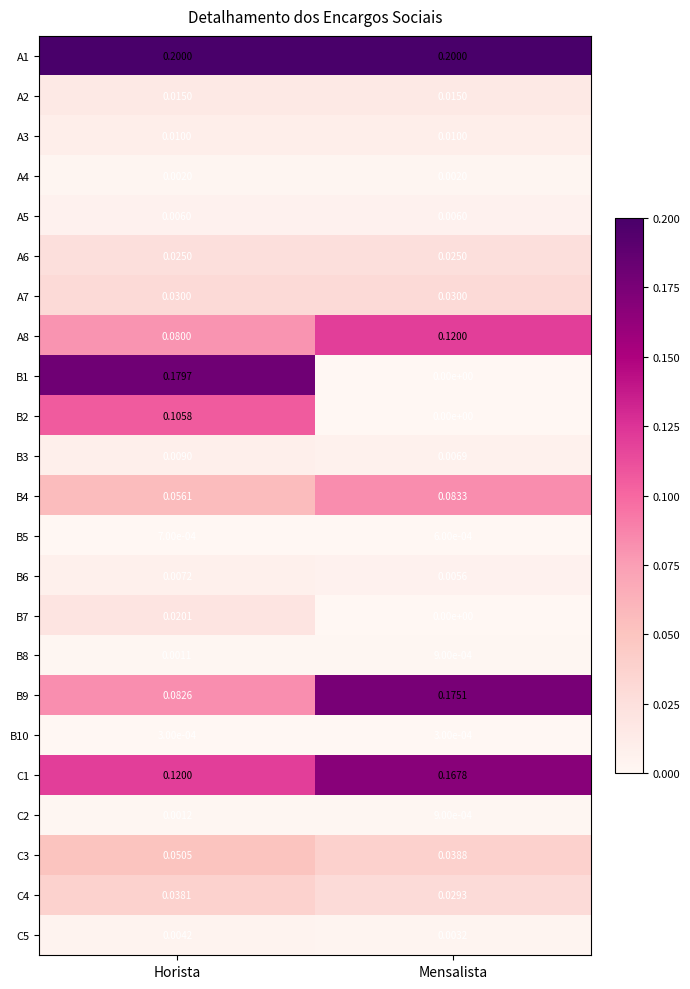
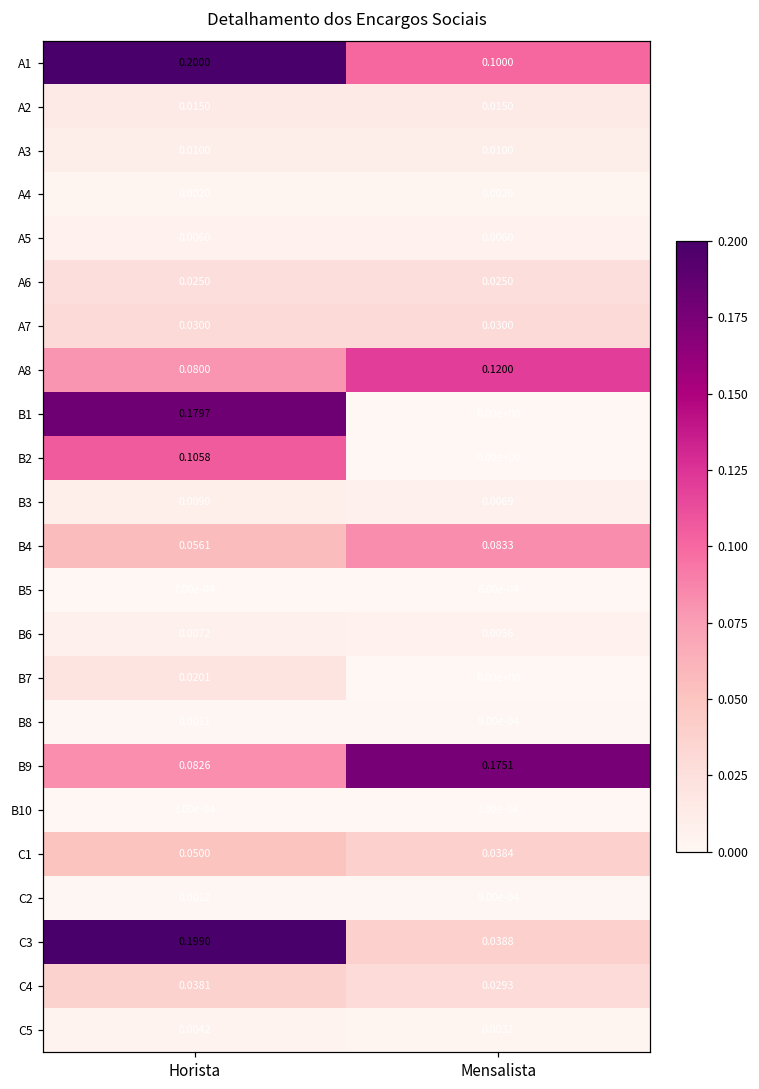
  {
    "A1": {
      "Horista": 0.2000,
-     "Mensalista": 0.2000
+     "Mensalista": 0.1000
    },
    "A8": {
      "Horista": 0.0800,
      "Mensalista": 0.1200
    },
    "B1": {
      "Horista": 0.1797
    },
    "B2": {
      "Horista": 0.1058
    },
    "B4": {
      "Horista": 0.0561,
      "Mensalista": 0.0833
    },
    "B9": {
      "Horista": 0.0826,
      "Mensalista": 0.1751
    },
    "C1": {
-     "Horista": 0.1200,
-     "Mensalista": 0.1678
+     "Horista": 0.0500,
+     "Mensalista": 0.0384
    },
    "C3": {
-     "Horista": 0.0505,
+     "Horista": 0.1990,
      "Mensalista": 0.0388
    },
    "C4": {
      "Horista": 0.0381
    }
  }
